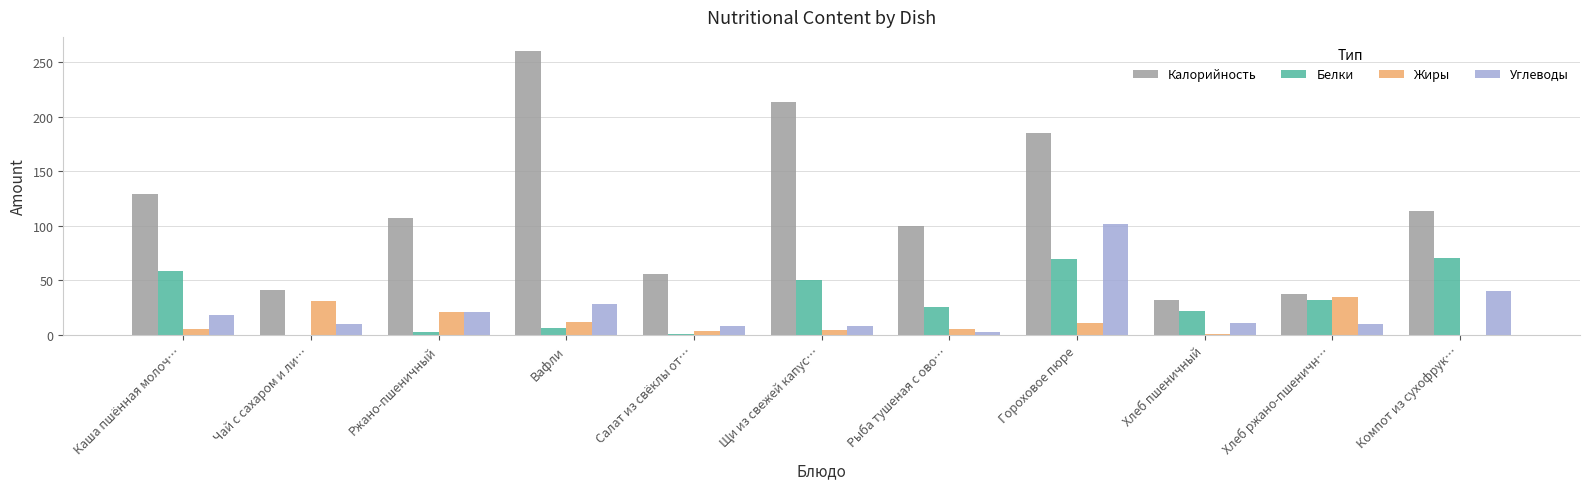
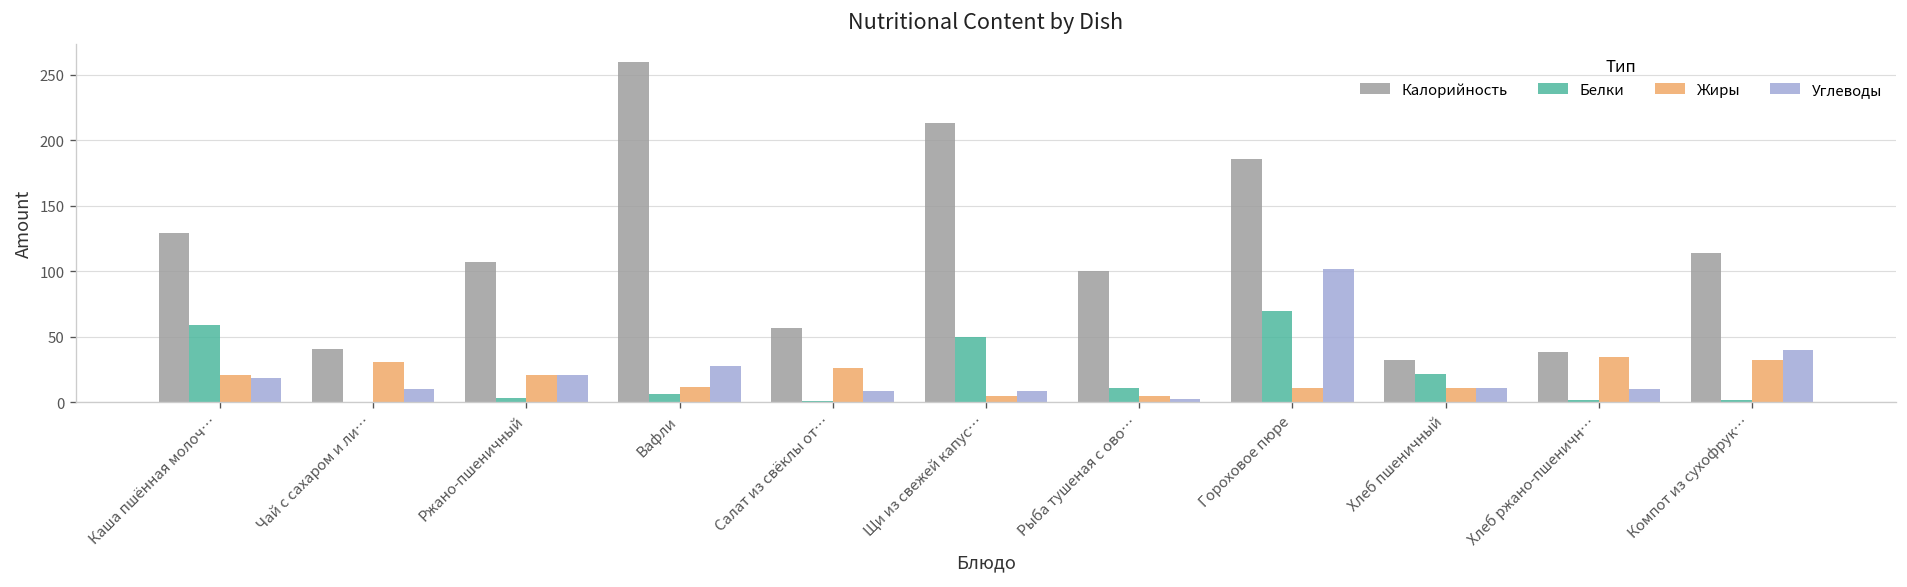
  {
    "Белки": {
      "Каша пшённая молоч…": 59,
      "Ржано-пшеничный": 3,
      "Вафли": 6,
      "Щи из свежей капус…": 50,
-     "Рыба тушеная с ово…": 25,
+     "Рыба тушеная с ово…": 11,
      "Гороховое пюре": 69,
      "Хлеб пшеничный": 22,
-     "Хлеб ржано-пшеничн…": 32,
-     "Компот из сухофрук…": 71
+     "Хлеб ржано-пшеничн…": 2,
+     "Компот из сухофрук…": 2
    },
    "Жиры": {
-     "Каша пшённая молоч…": 5,
+     "Каша пшённая молоч…": 21,
      "Чай с сахаром и ли…": 31,
      "Ржано-пшеничный": 21,
      "Вафли": 12,
-     "Салат из свёклы от…": 4,
+     "Салат из свёклы от…": 26,
      "Щи из свежей капус…": 5,
      "Рыба тушеная с ово…": 5,
      "Гороховое пюре": 11,
-     "Хлеб пшеничный": 1,
+     "Хлеб пшеничный": 11,
      "Хлеб ржано-пшеничн…": 35,
-     "Компот из сухофрук…": 0
+     "Компот из сухофрук…": 32
    }
  }
